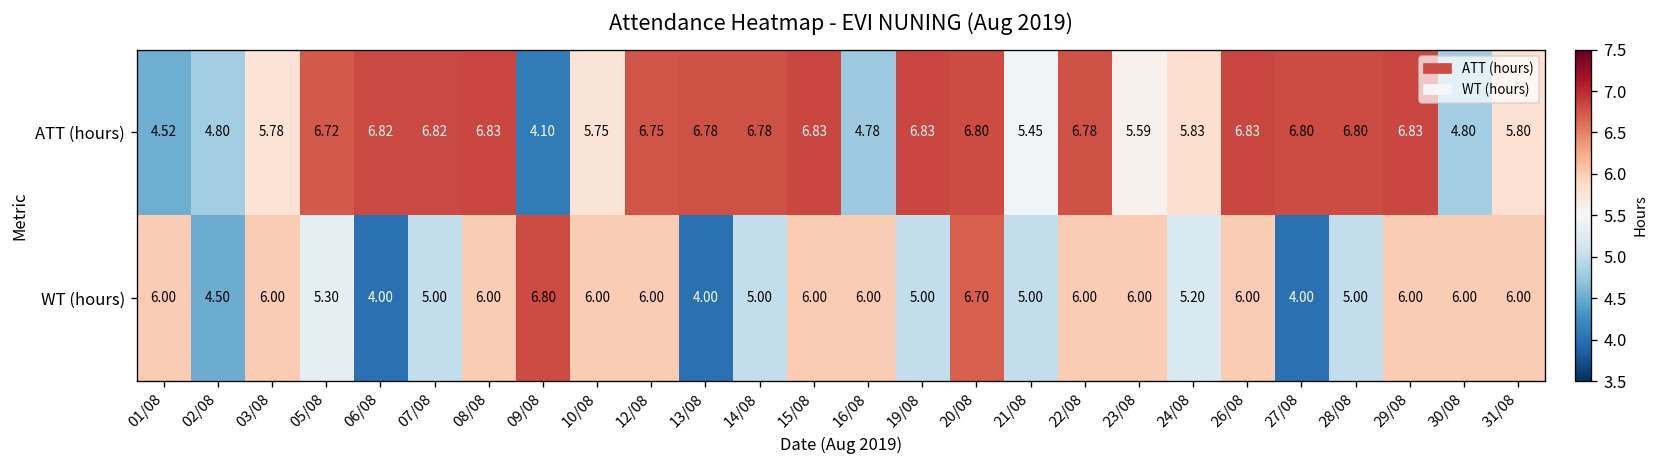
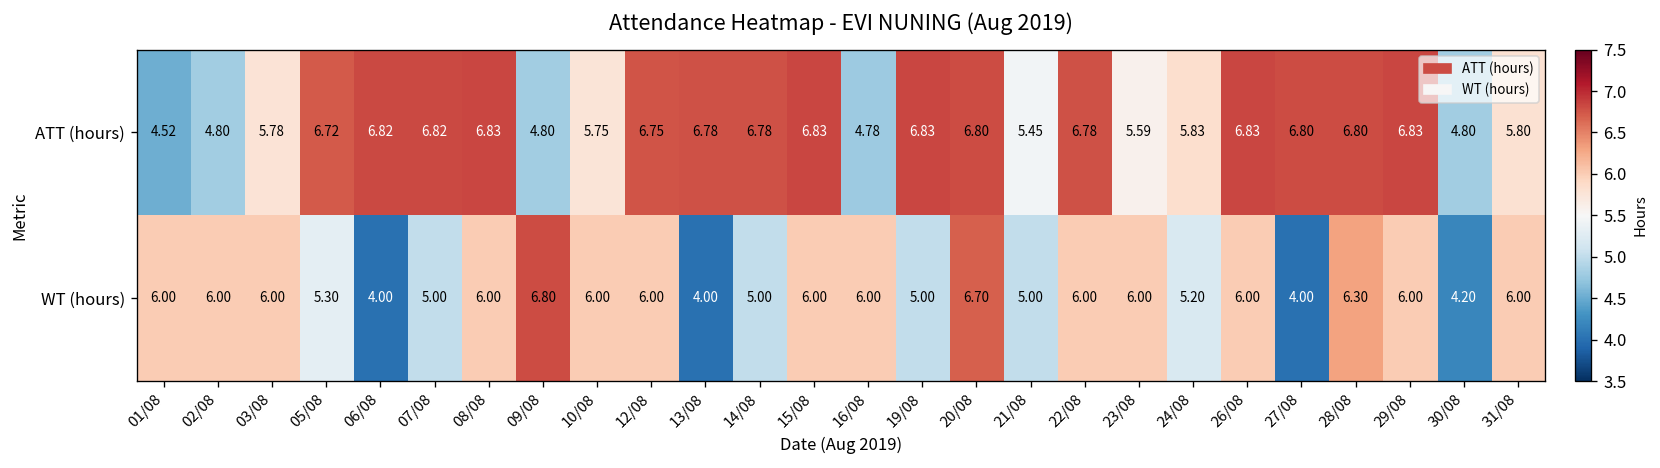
  {
    "ATT (hours)": {
      "01/08": 4.52,
      "02/08": 4.80,
      "03/08": 5.78,
      "05/08": 6.72,
      "06/08": 6.82,
      "07/08": 6.82,
      "08/08": 6.83,
-     "09/08": 4.10,
+     "09/08": 4.80,
      "10/08": 5.75,
      "12/08": 6.75,
      "13/08": 6.78,
      "14/08": 6.78,
      "15/08": 6.83,
      "16/08": 4.78,
      "19/08": 6.83,
      "20/08": 6.80,
      "21/08": 5.45,
      "22/08": 6.78,
      "23/08": 5.59,
      "24/08": 5.83,
      "26/08": 6.83,
      "27/08": 6.80,
      "28/08": 6.80,
      "29/08": 6.83,
      "30/08": 4.80,
      "31/08": 5.80
    },
    "WT (hours)": {
      "01/08": 6.00,
-     "02/08": 4.50,
+     "02/08": 6.00,
      "03/08": 6.00,
      "05/08": 5.30,
      "06/08": 4.00,
      "07/08": 5.00,
      "08/08": 6.00,
      "09/08": 6.80,
      "10/08": 6.00,
      "12/08": 6.00,
      "13/08": 4.00,
      "14/08": 5.00,
      "15/08": 6.00,
      "16/08": 6.00,
      "19/08": 5.00,
      "20/08": 6.70,
      "21/08": 5.00,
      "22/08": 6.00,
      "23/08": 6.00,
      "24/08": 5.20,
      "26/08": 6.00,
      "27/08": 4.00,
-     "28/08": 5.00,
+     "28/08": 6.30,
      "29/08": 6.00,
-     "30/08": 6.00,
+     "30/08": 4.20,
      "31/08": 6.00
    }
  }
